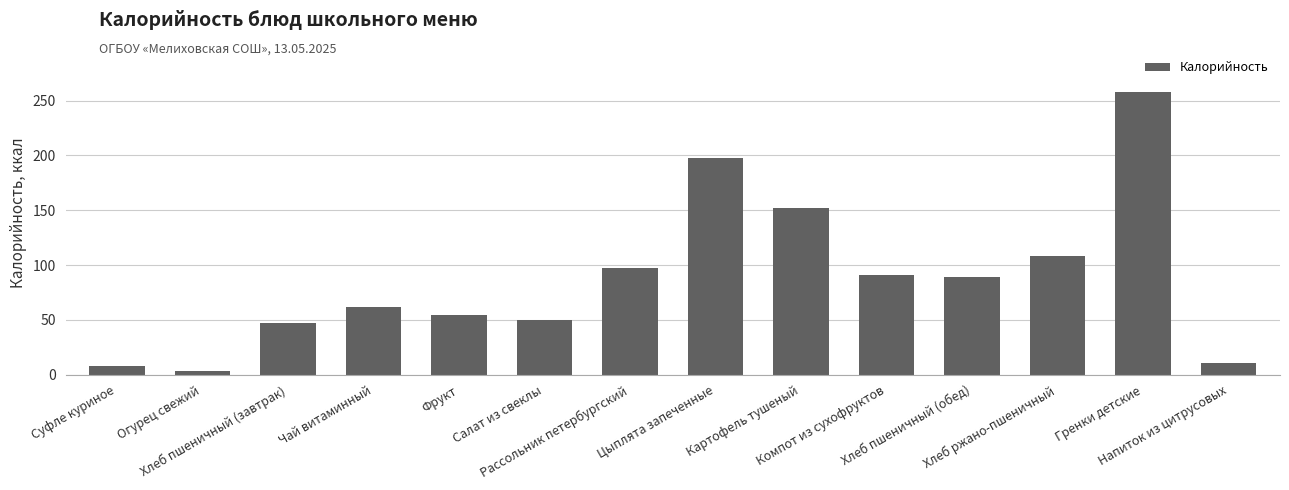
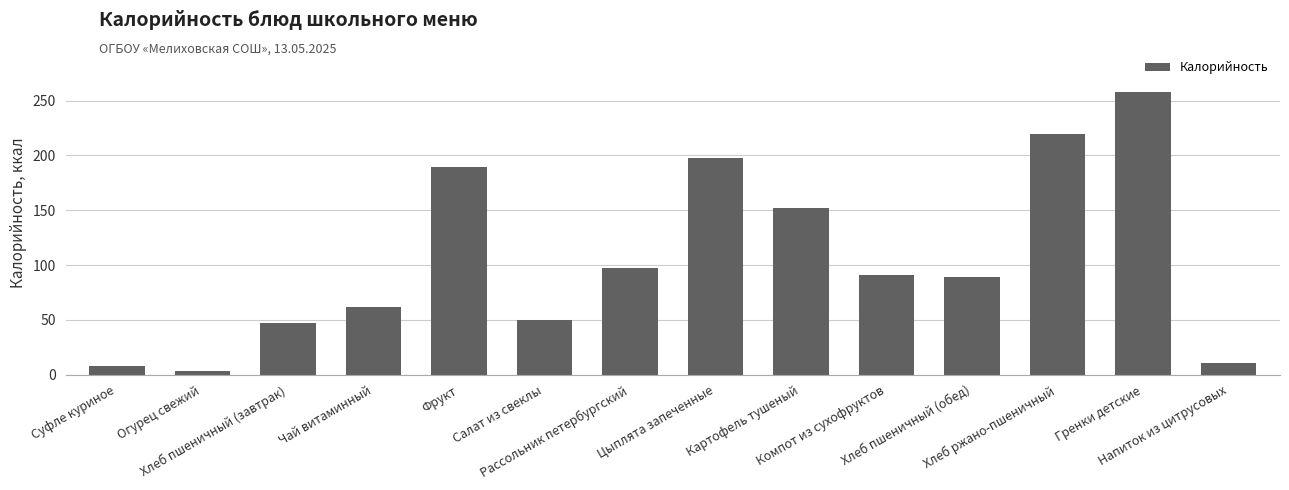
  {
    "Суфле куриное": 8,
    "Огурец свежий": 3,
    "Хлеб пшеничный (завтрак)": 47,
    "Чай витаминный": 61,
-   "Фрукт": 54,
+   "Фрукт": 190,
    "Салат из свеклы": 50,
    "Рассольник петербургский": 98,
    "Цыплята запеченные": 197,
    "Картофель тушеный": 152,
    "Компот из сухофруктов": 91,
    "Хлеб пшеничный (обед)": 90,
-   "Хлеб ржано-пшеничный": 108,
+   "Хлеб ржано-пшеничный": 219,
    "Гренки детские": 258,
    "Напиток из цитрусовых": 11
  }
